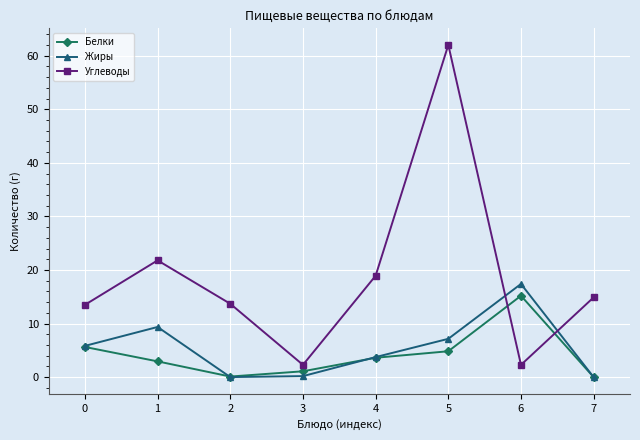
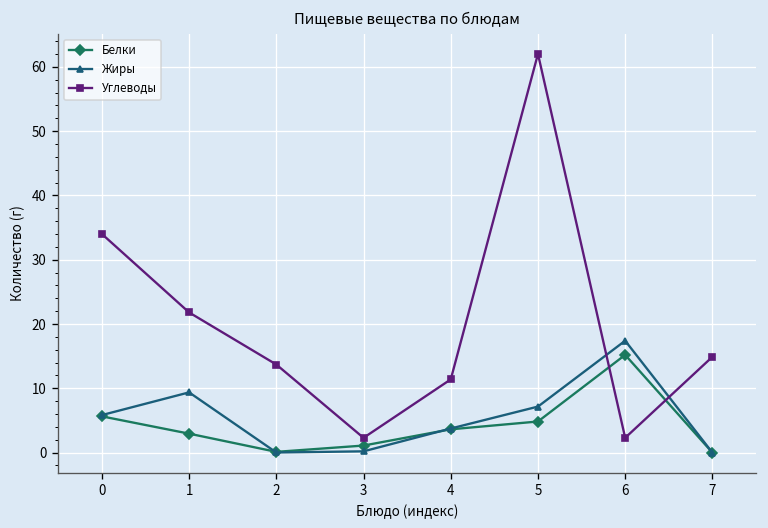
  {
    "Углеводы": {
-     "0": 14,
+     "0": 34,
      "1": 22,
      "2": 14,
      "3": 2,
-     "4": 19,
+     "4": 11,
      "5": 62,
      "6": 2,
      "7": 15
    }
  }
